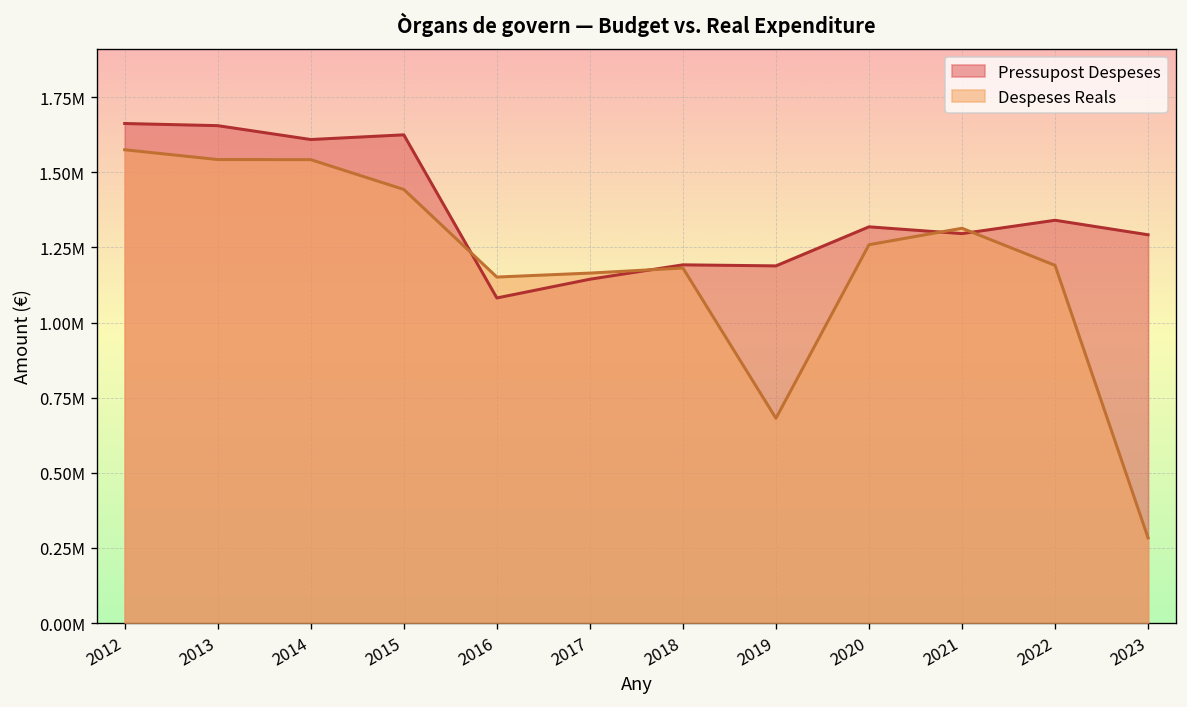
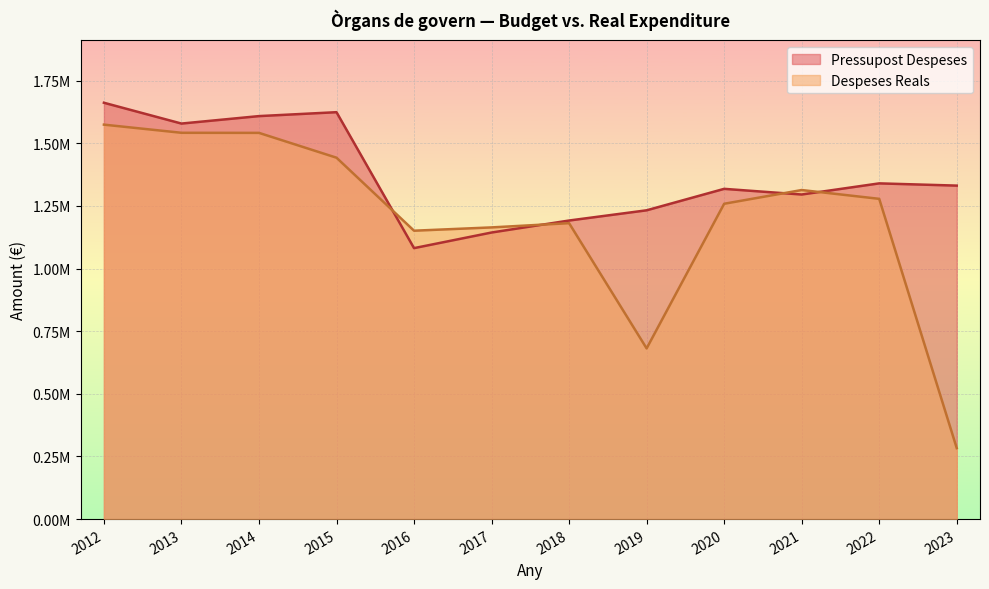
  {
    "Pressupost Despeses": {
      "2012": 1660000,
-     "2013": 1650000,
+     "2013": 1580000,
      "2014": 1610000,
      "2015": 1620000,
      "2016": 1080000,
      "2017": 1140000,
      "2018": 1190000,
-     "2019": 1190000,
+     "2019": 1230000,
      "2020": 1320000,
      "2021": 1300000,
      "2022": 1340000,
-     "2023": 1290000
+     "2023": 1330000
    },
    "Despeses Reals": {
      "2012": 1570000,
      "2013": 1540000,
      "2014": 1540000,
      "2015": 1440000,
      "2016": 1150000,
      "2017": 1160000,
      "2018": 1180000,
      "2019": 680000,
      "2020": 1260000,
      "2021": 1310000,
-     "2022": 1190000,
+     "2022": 1280000,
      "2023": 280000
    }
  }
